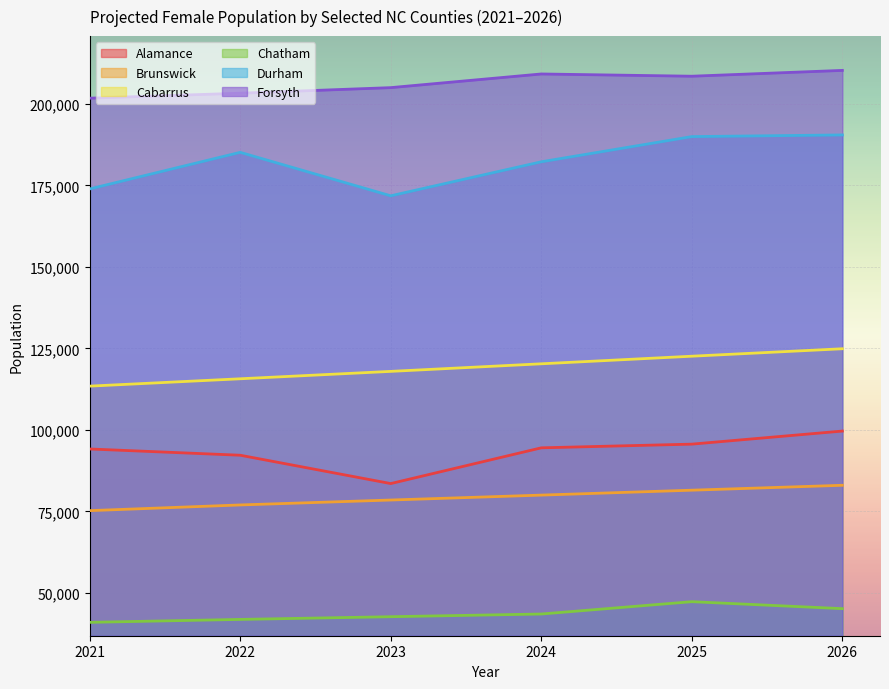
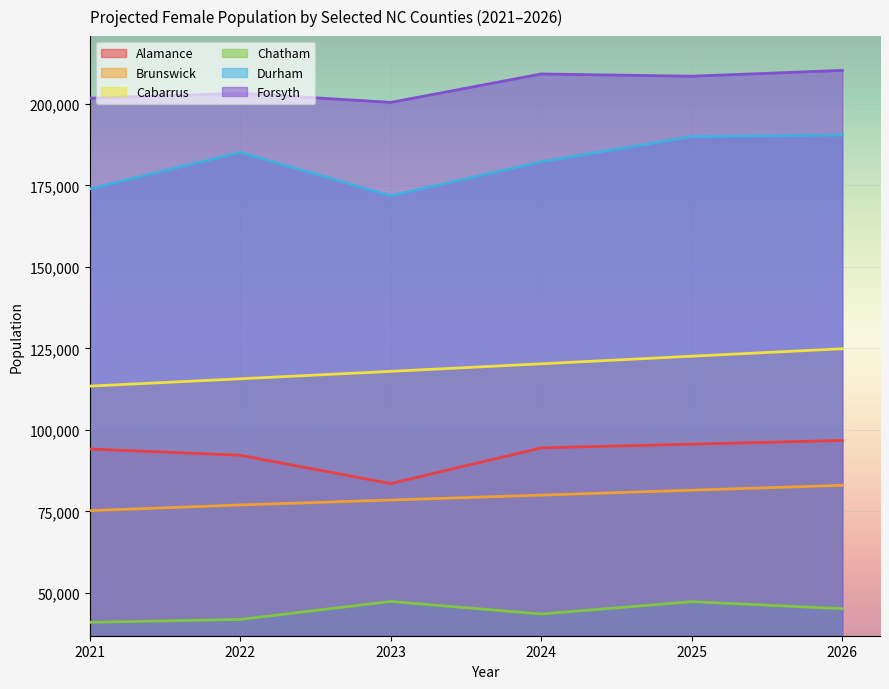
  {
    "Alamance": {
      "2021": "94,000",
      "2022": "92,000",
      "2023": "84,000",
      "2024": "95,000",
      "2025": "96,000",
-     "2026": "100,000"
+     "2026": "97,000"
    },
    "Chatham": {
      "2021": "41,000",
      "2022": "42,000",
-     "2023": "43,000",
+     "2023": "47,000",
      "2024": "44,000",
      "2025": "47,000",
      "2026": "45,000"
    },
    "Durham": {
      "2021": "174,000",
      "2022": "185,000",
      "2023": "172,000",
      "2024": "182,000",
      "2025": "190,000",
      "2026": "190,000"
    },
    "Forsyth": {
      "2021": "202,000",
-     "2023": "205,000",
+     "2023": "200,000",
      "2024": "209,000",
      "2025": "208,000",
      "2026": "210,000"
    }
  }
